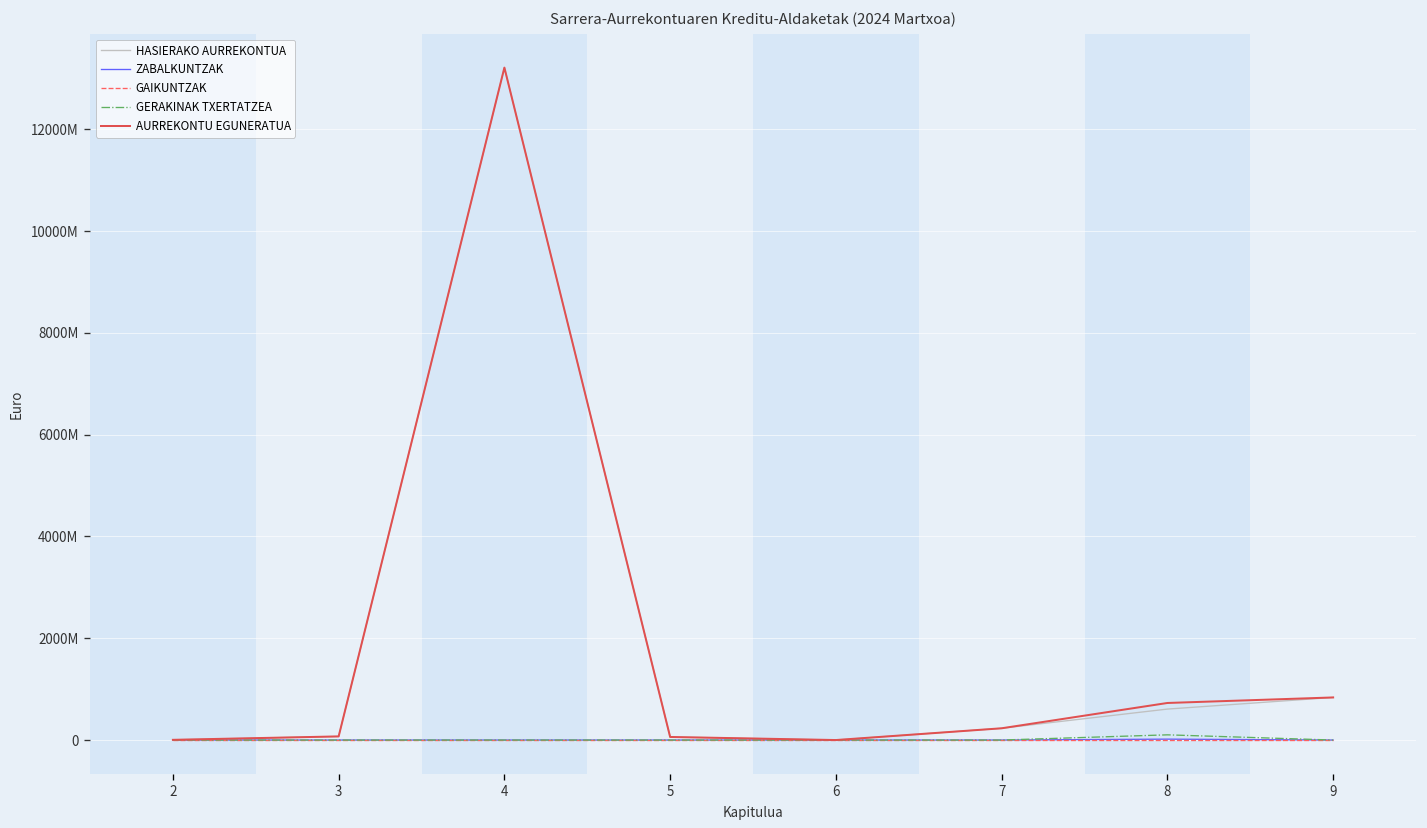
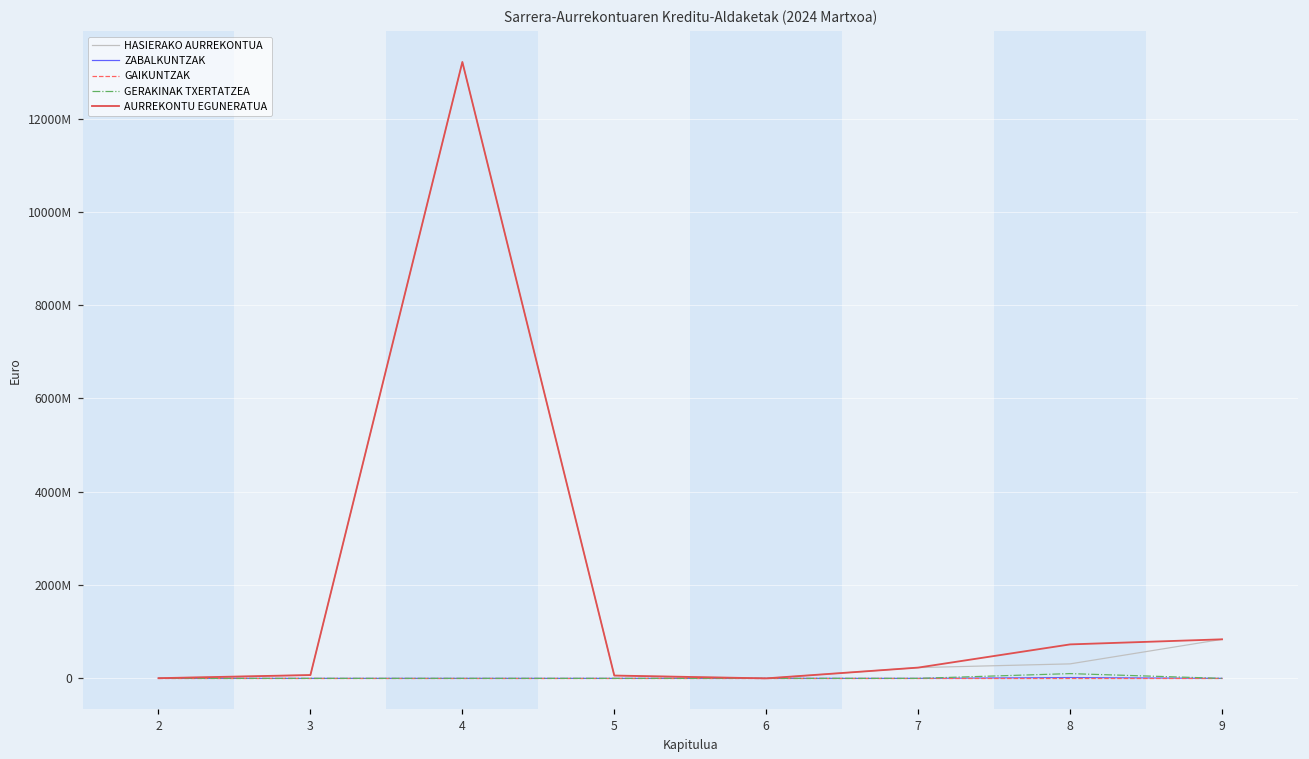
  {
    "HASIERAKO AURREKONTUA": {
-     "8": 600000000
+     "8": 300000000
    },
    "GERAKINAK TXERTATZEA": {
      "8": 100000000
    }
  }
